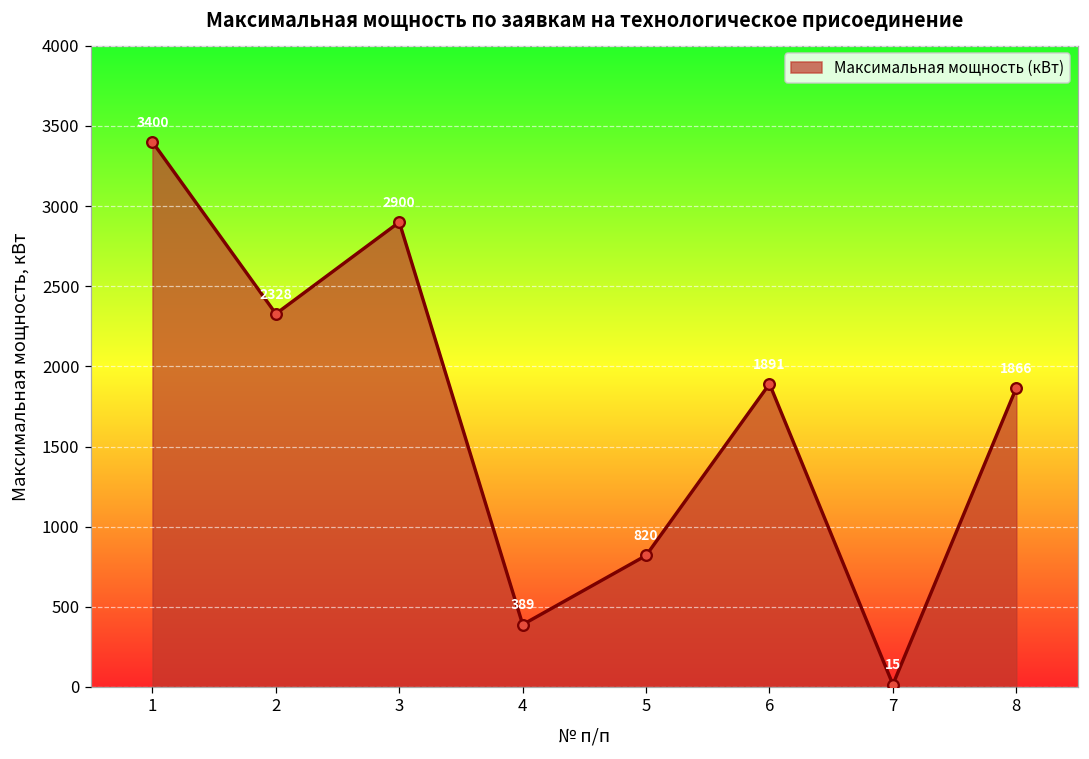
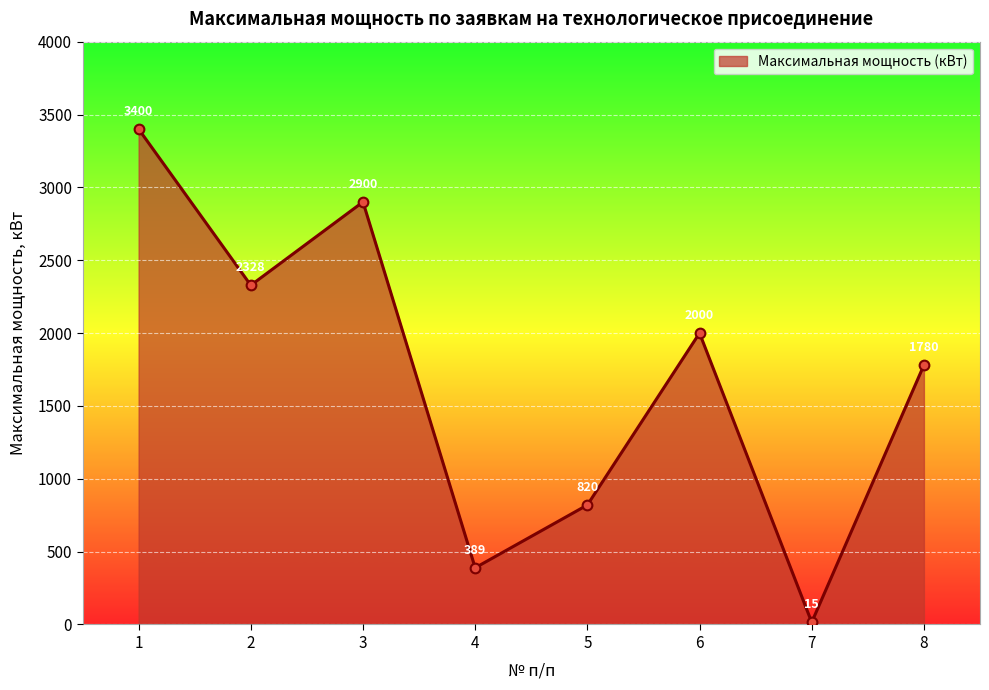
  {
    "1": 3400,
    "2": 2328,
    "3": 2900,
    "4": 389,
    "5": 820,
-   "6": 1891,
+   "6": 2000,
    "7": 15,
-   "8": 1866
+   "8": 1780
  }
